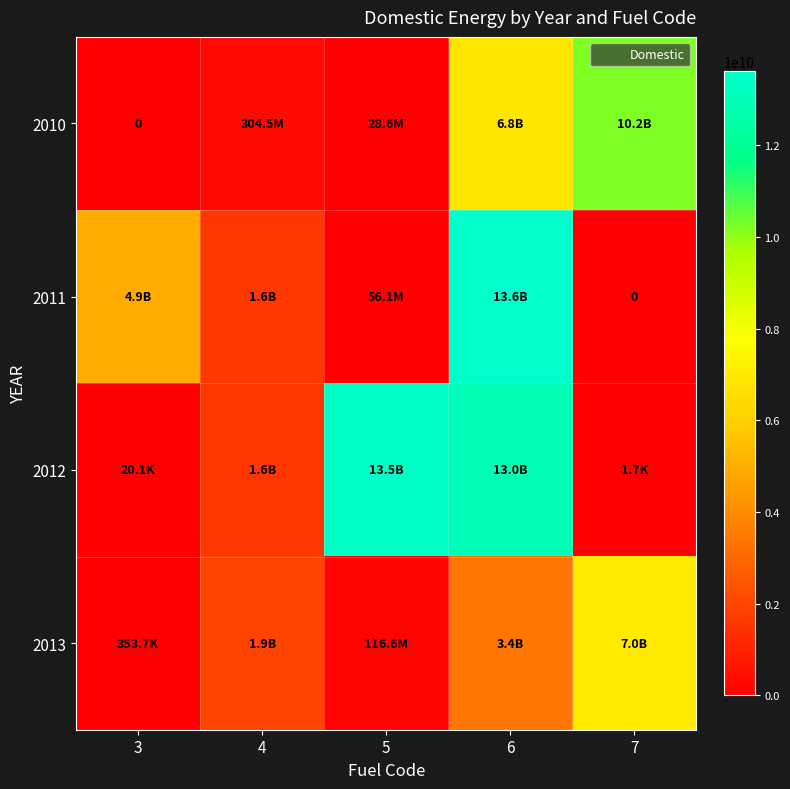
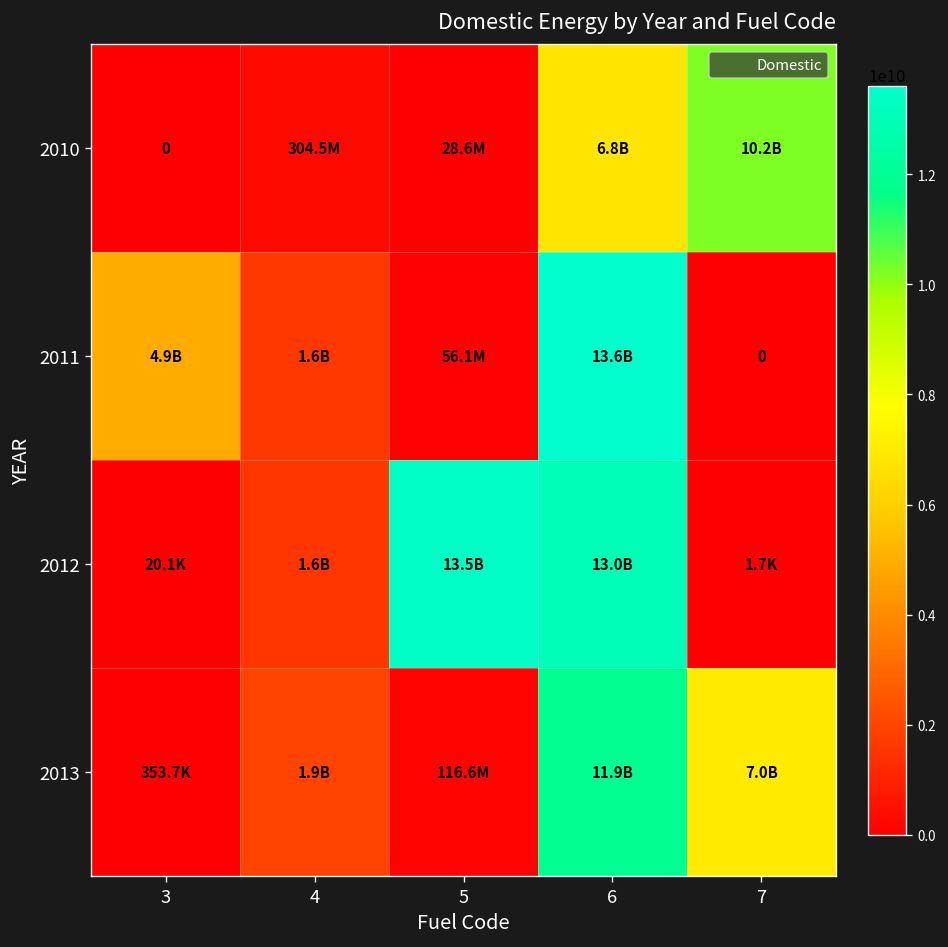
  {
    "2010": {
      "3": "0",
      "4": "304.5M",
      "5": "28.6M",
      "6": "6.8B",
      "7": "10.2B"
    },
    "2011": {
      "3": "4.9B",
      "4": "1.6B",
      "5": "56.1M",
      "6": "13.6B",
      "7": "0"
    },
    "2012": {
      "3": "20.1K",
      "4": "1.6B",
      "5": "13.5B",
      "6": "13.0B",
      "7": "1.7K"
    },
    "2013": {
      "3": "353.7K",
      "4": "1.9B",
      "5": "116.6M",
-     "6": "3.4B",
+     "6": "11.9B",
      "7": "7.0B"
    }
  }
